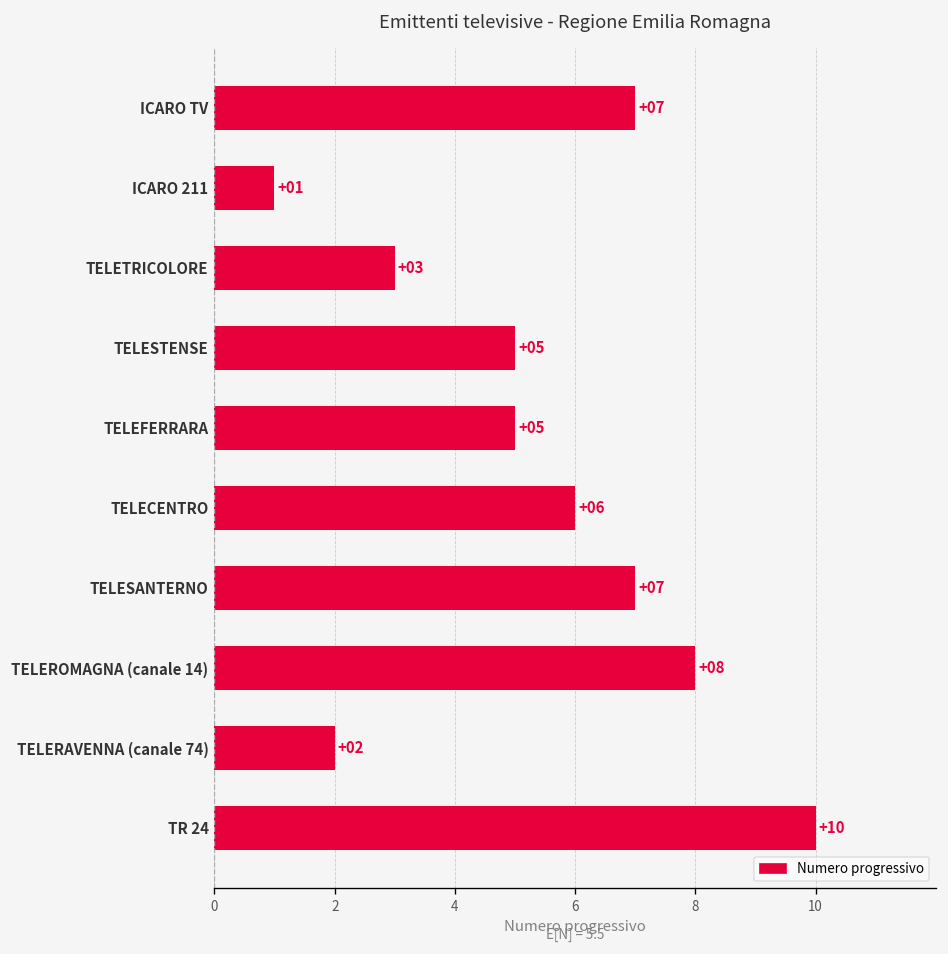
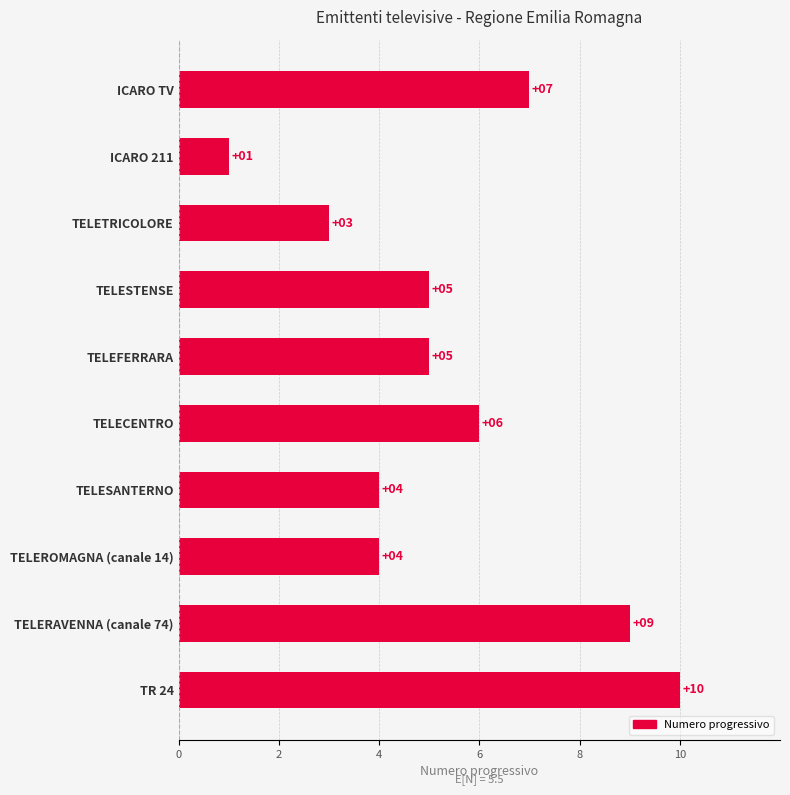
  {
    "ICARO TV": "+07",
    "ICARO 211": "+01",
    "TELETRICOLORE": "+03",
    "TELESTENSE": "+05",
    "TELEFERRARA": "+05",
    "TELECENTRO": "+06",
-   "TELESANTERNO": "+07",
-   "TELEROMAGNA (canale 14)": "+08",
-   "TELERAVENNA (canale 74)": "+02",
+   "TELESANTERNO": "+04",
+   "TELEROMAGNA (canale 14)": "+04",
+   "TELERAVENNA (canale 74)": "+09",
    "TR 24": "+10"
  }
